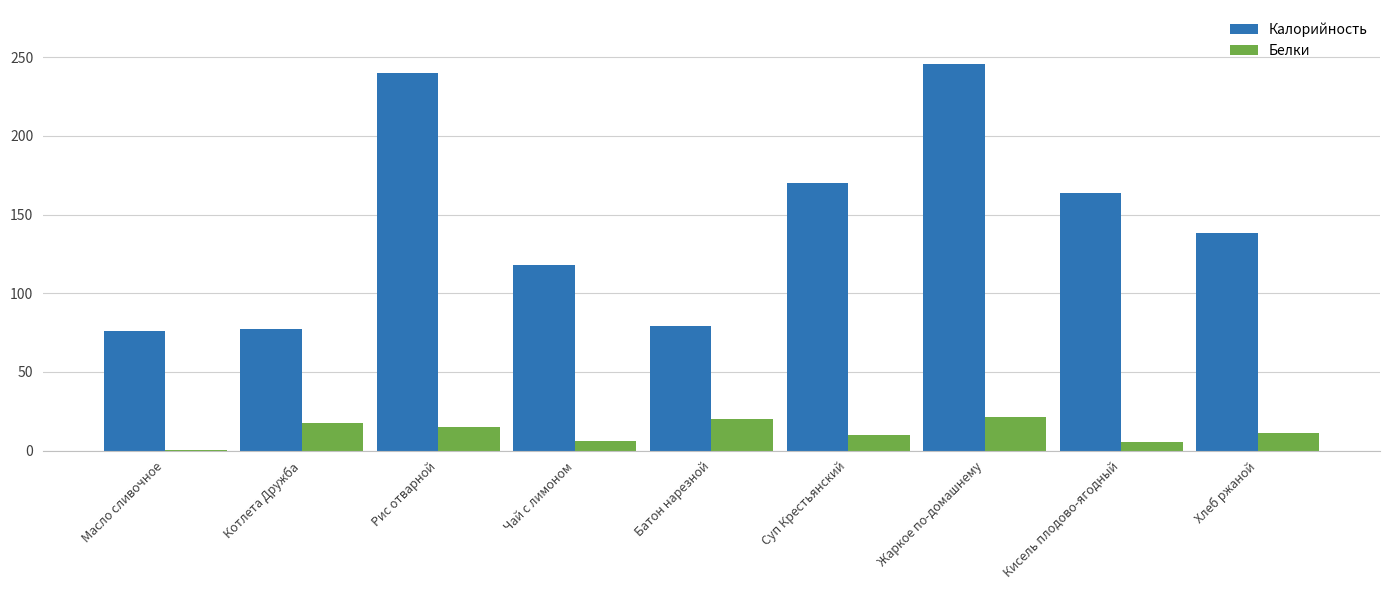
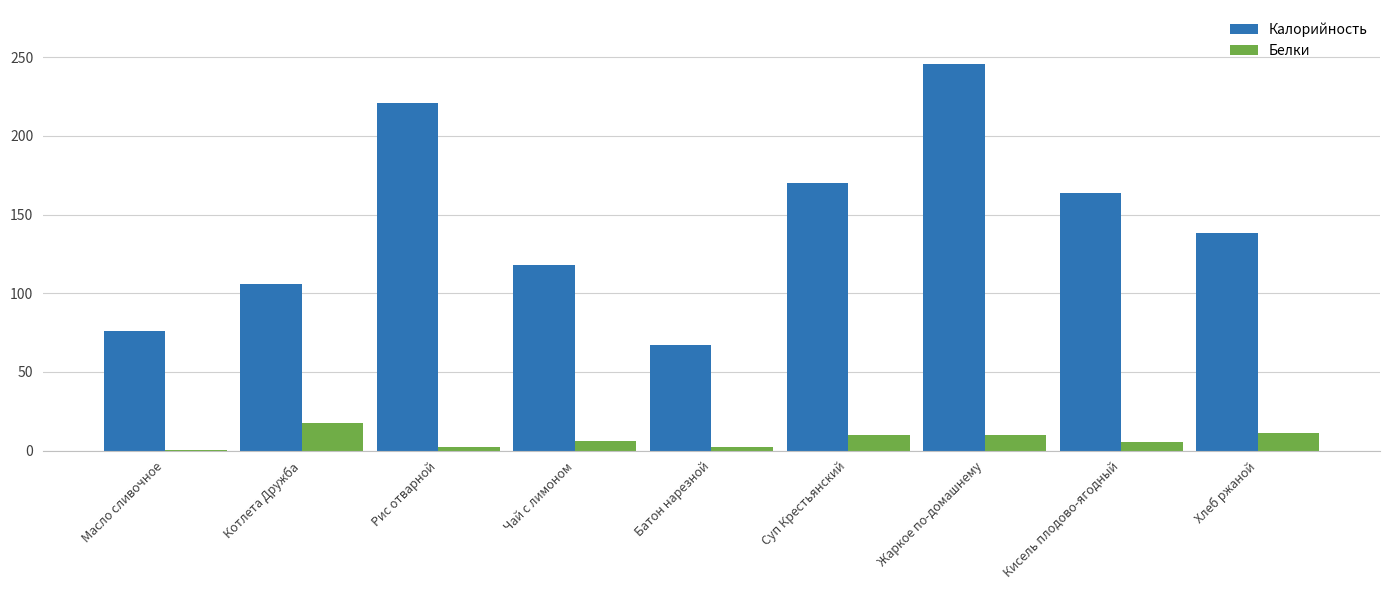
  {
    "Калорийность": {
      "Масло сливочное": 76,
-     "Котлета Дружба": 77,
-     "Рис отварной": 240,
+     "Котлета Дружба": 106,
+     "Рис отварной": 221,
      "Чай с лимоном": 118,
-     "Батон нарезной": 79,
+     "Батон нарезной": 67,
      "Суп Крестьянский": 170,
      "Жаркое по-домашнему": 246,
      "Кисель плодово-ягодный": 164,
      "Хлеб ржаной": 138
    },
    "Белки": {
      "Котлета Дружба": 18,
-     "Рис отварной": 15,
+     "Рис отварной": 3,
      "Чай с лимоном": 6,
-     "Батон нарезной": 20,
+     "Батон нарезной": 2,
      "Суп Крестьянский": 10,
-     "Жаркое по-домашнему": 22,
+     "Жаркое по-домашнему": 10,
      "Кисель плодово-ягодный": 6,
      "Хлеб ржаной": 11
    }
  }
